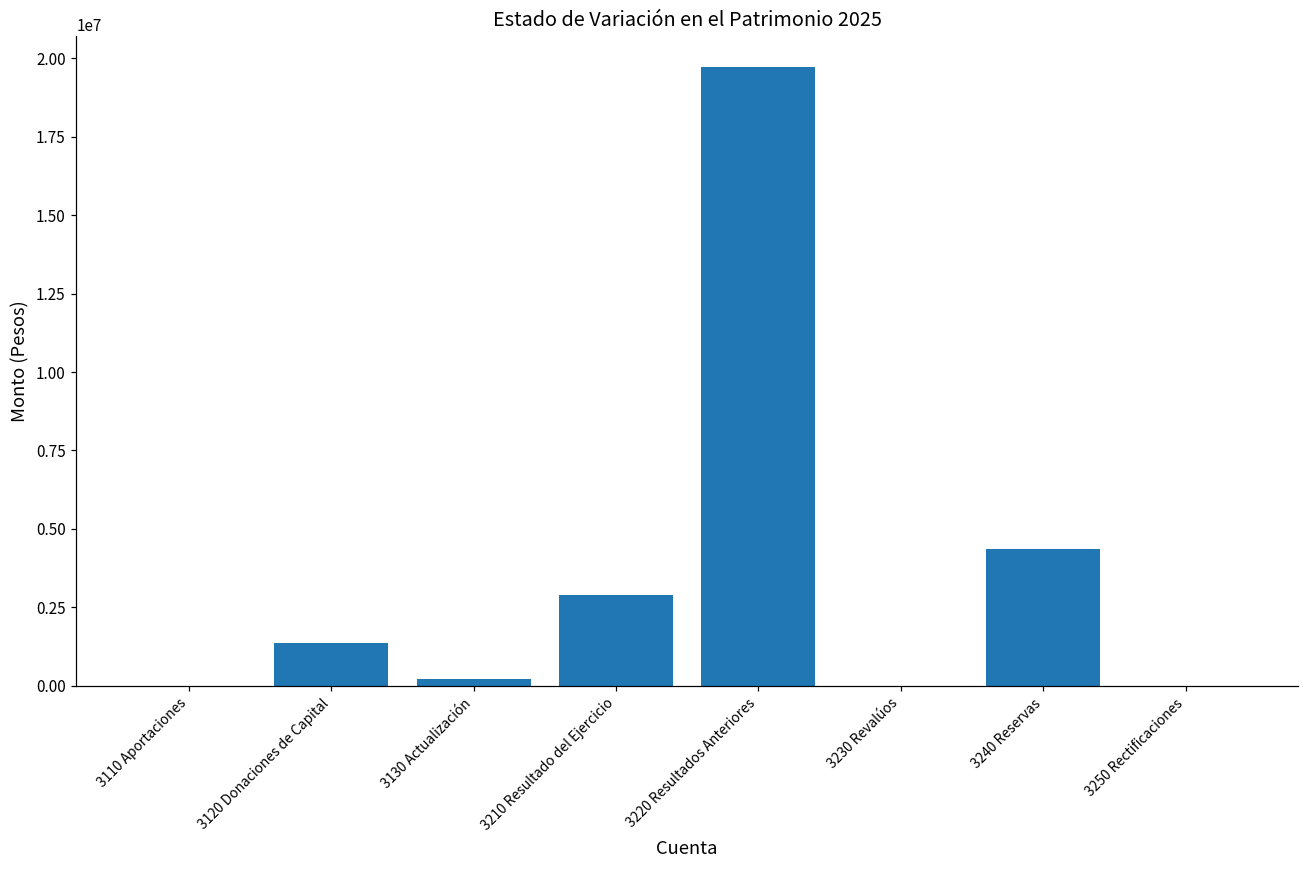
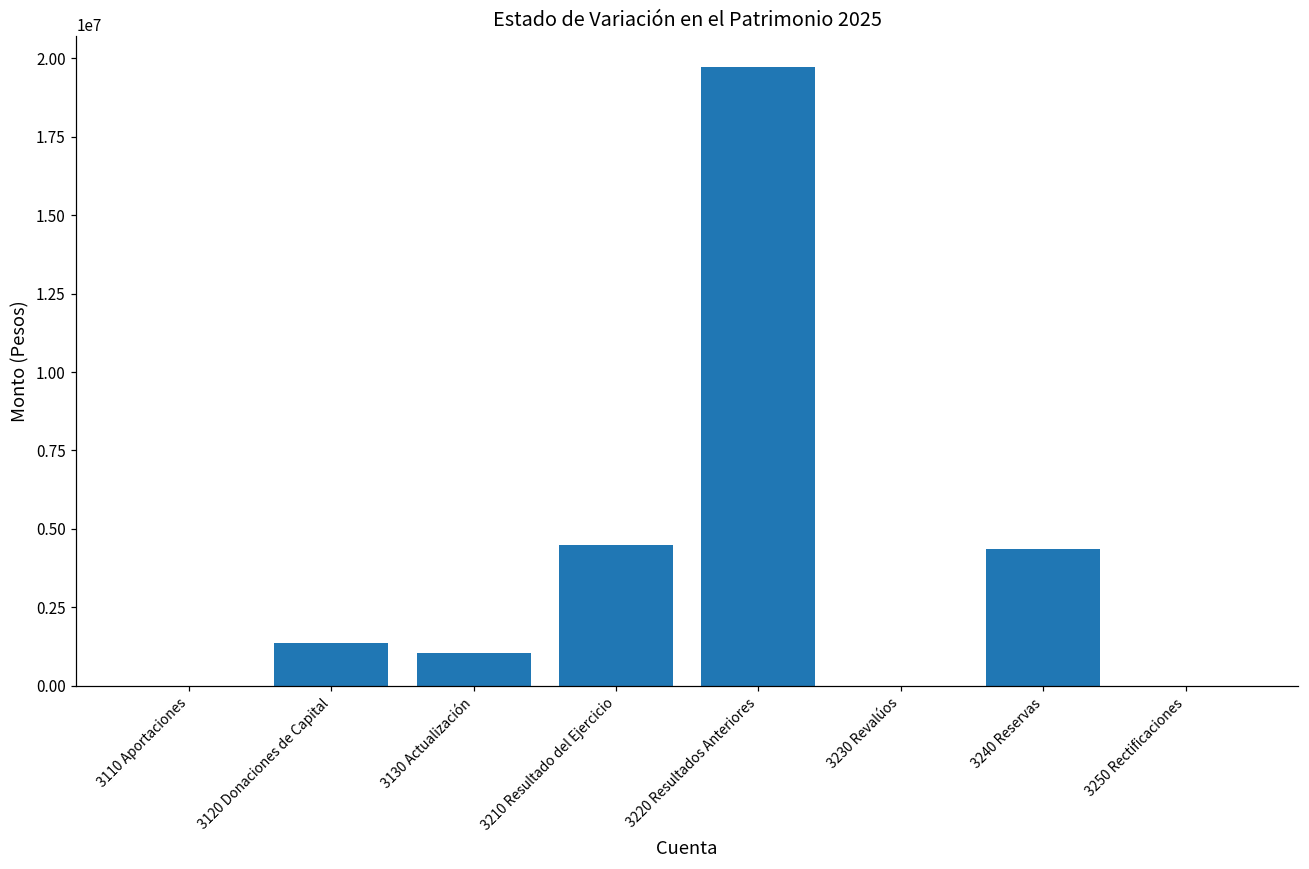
  {
    "3110 Aportaciones": 0,
    "3120 Donaciones de Capital": 1400000,
-   "3130 Actualización": 200000,
-   "3210 Resultado del Ejercicio": 2900000,
+   "3130 Actualización": 1000000,
+   "3210 Resultado del Ejercicio": 4500000,
    "3220 Resultados Anteriores": 19700000,
    "3230 Revalúos": 0,
    "3240 Reservas": 4400000,
    "3250 Rectificaciones": 0
  }
